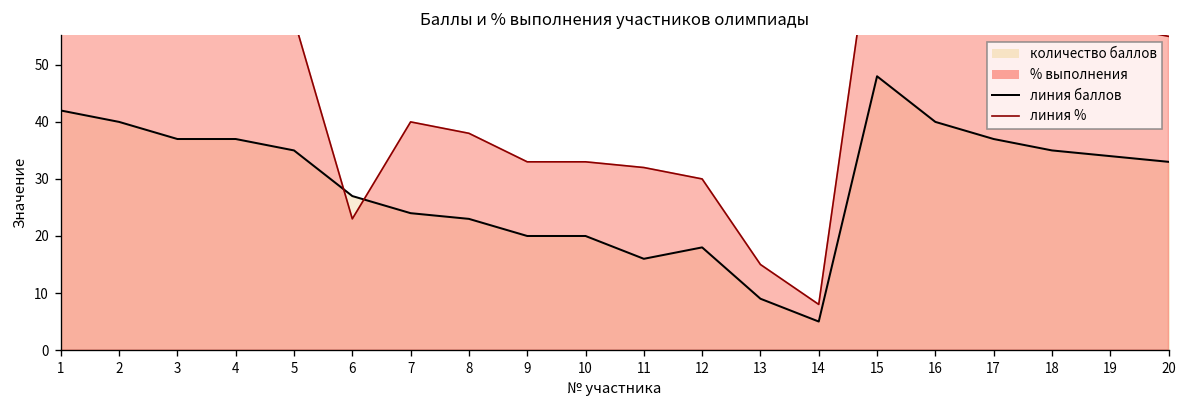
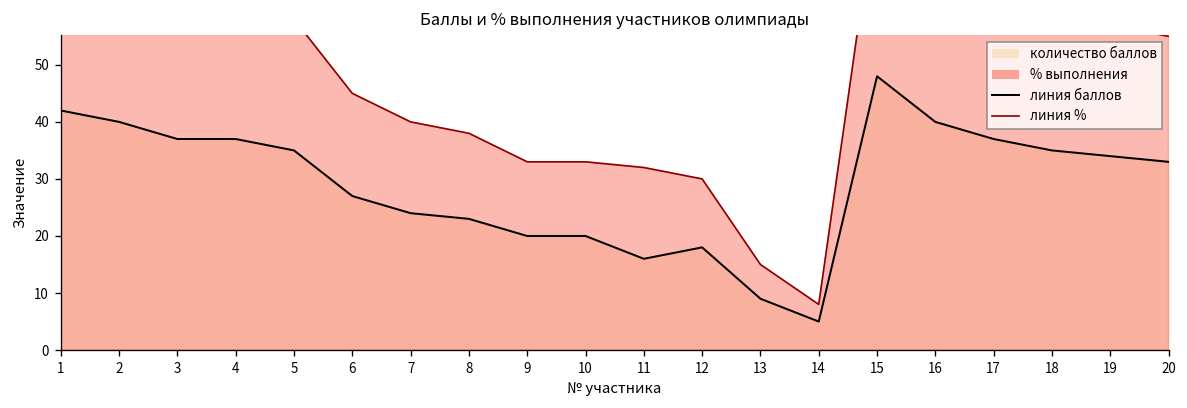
  {
    "количество баллов": {
      "1": 42,
      "2": 40,
      "3": 37,
      "4": 37,
      "5": 35,
      "6": 27,
      "7": 24,
      "8": 23,
      "9": 20,
      "10": 20,
      "11": 16,
      "12": 18,
      "13": 9,
      "14": 5,
      "15": 48,
      "16": 40,
      "17": 37,
      "18": 35,
      "19": 34,
      "20": 33
    },
    "% выполнения": {
-     "6": 23,
+     "6": 45,
      "7": 40,
      "8": 38,
      "9": 33,
      "10": 33,
      "11": 32,
      "12": 30,
      "13": 15,
      "14": 8,
      "20": 55
    }
  }
